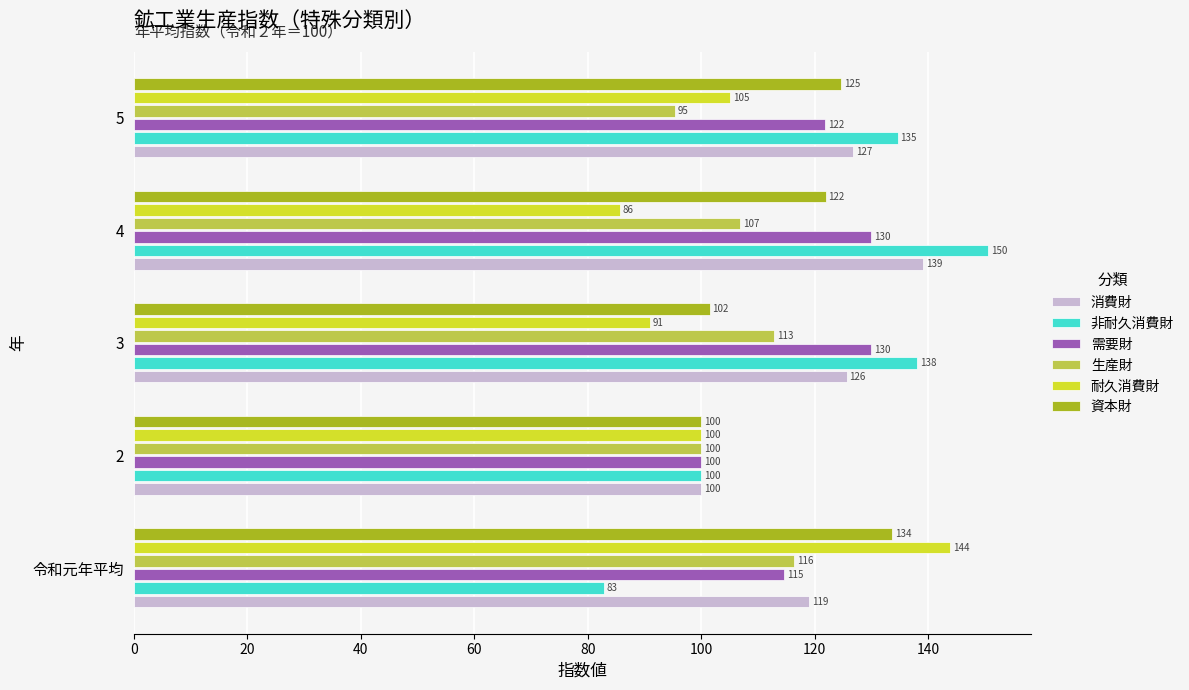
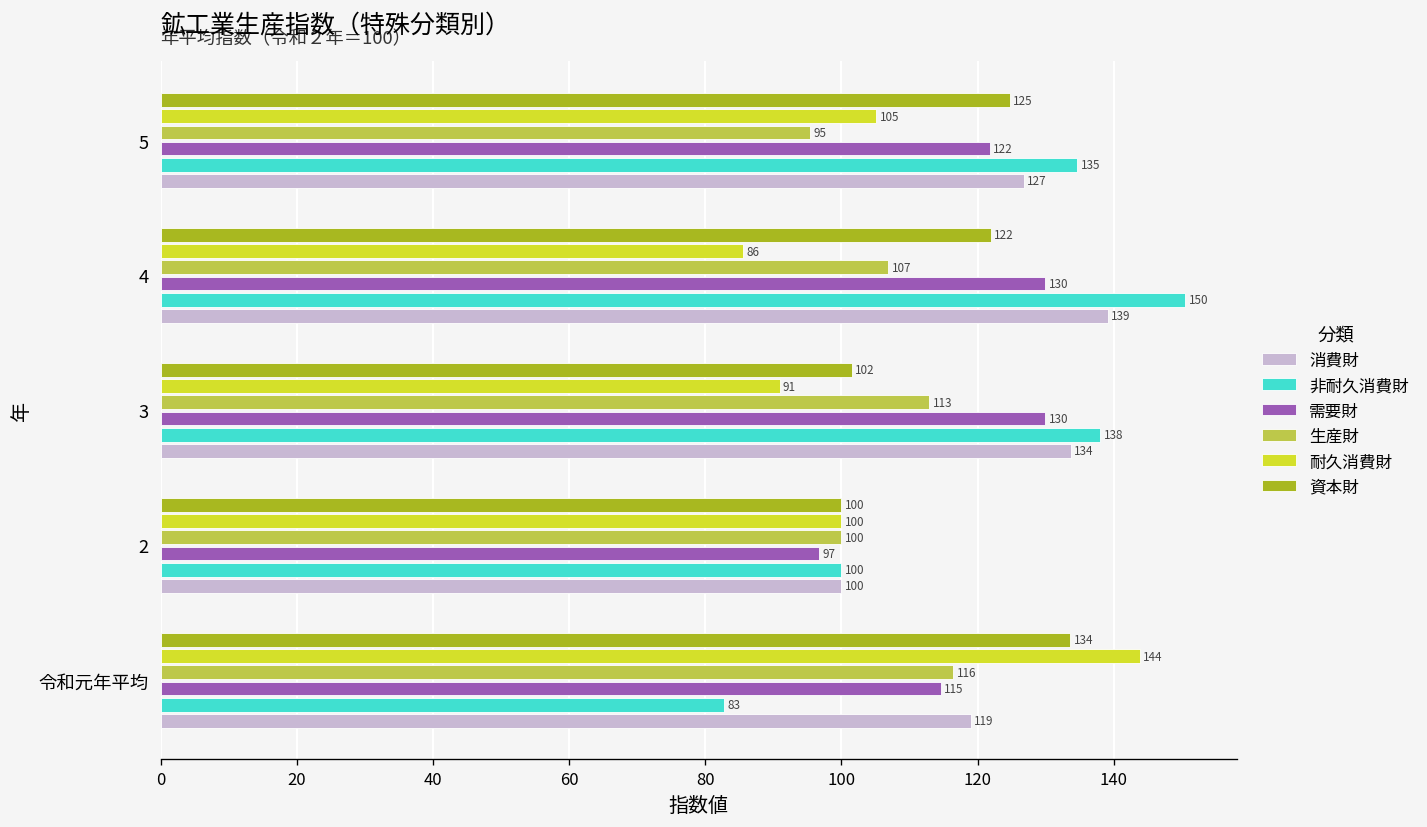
  {
    "消費財": {
      "5": 127,
      "4": 139,
-     "3": 126,
+     "3": 134,
      "2": 100,
      "令和元年平均": 119
    },
    "非耐久消費財": {
      "5": 135,
      "4": 150,
      "3": 138,
      "2": 100,
      "令和元年平均": 83
    },
    "需要財": {
      "5": 122,
      "4": 130,
      "3": 130,
-     "2": 100,
+     "2": 97,
      "令和元年平均": 115
    }
  }
